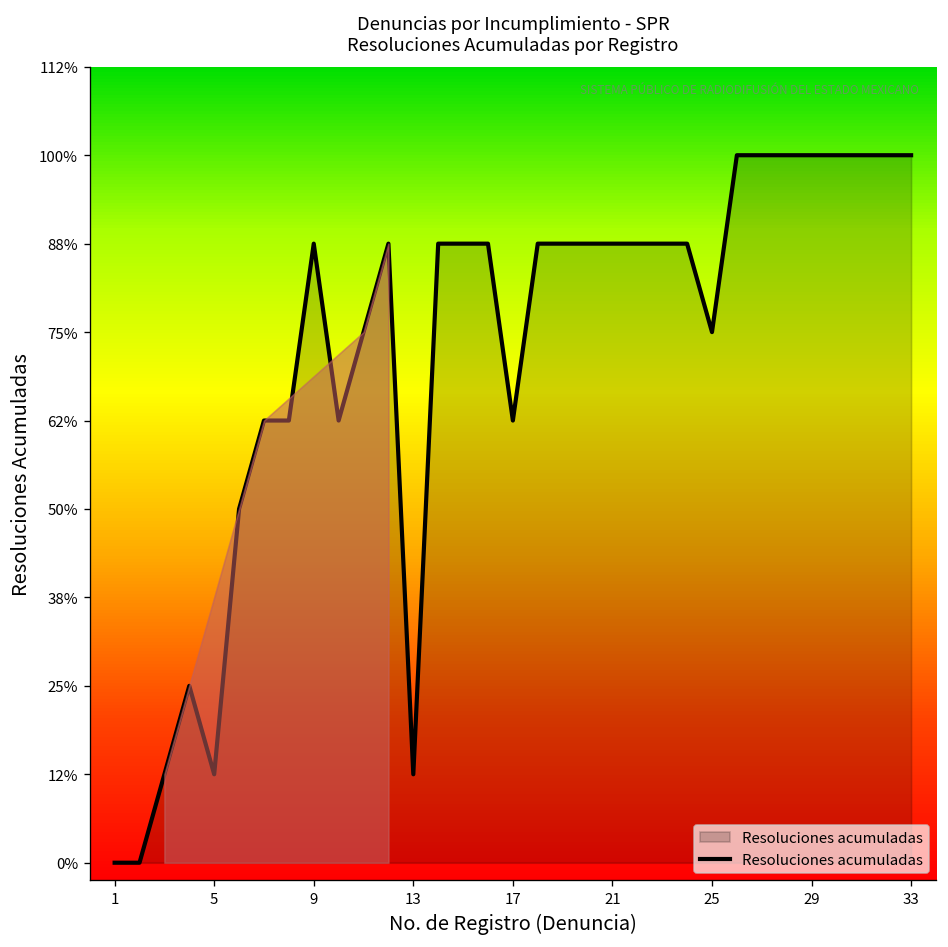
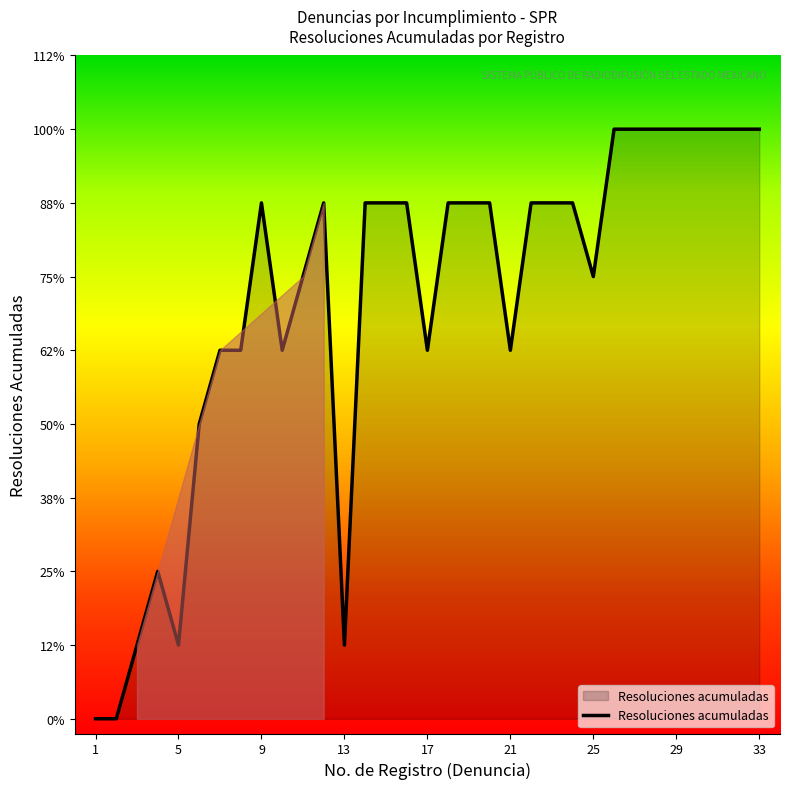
  {
    "Resoluciones acumuladas": {
      "1": "0%",
      "5": "12%",
      "9": "87%",
      "13": "12%",
      "17": "62%",
-     "21": "87%",
+     "21": "62%",
      "25": "75%",
      "29": "100%",
      "33": "100%"
    }
  }
